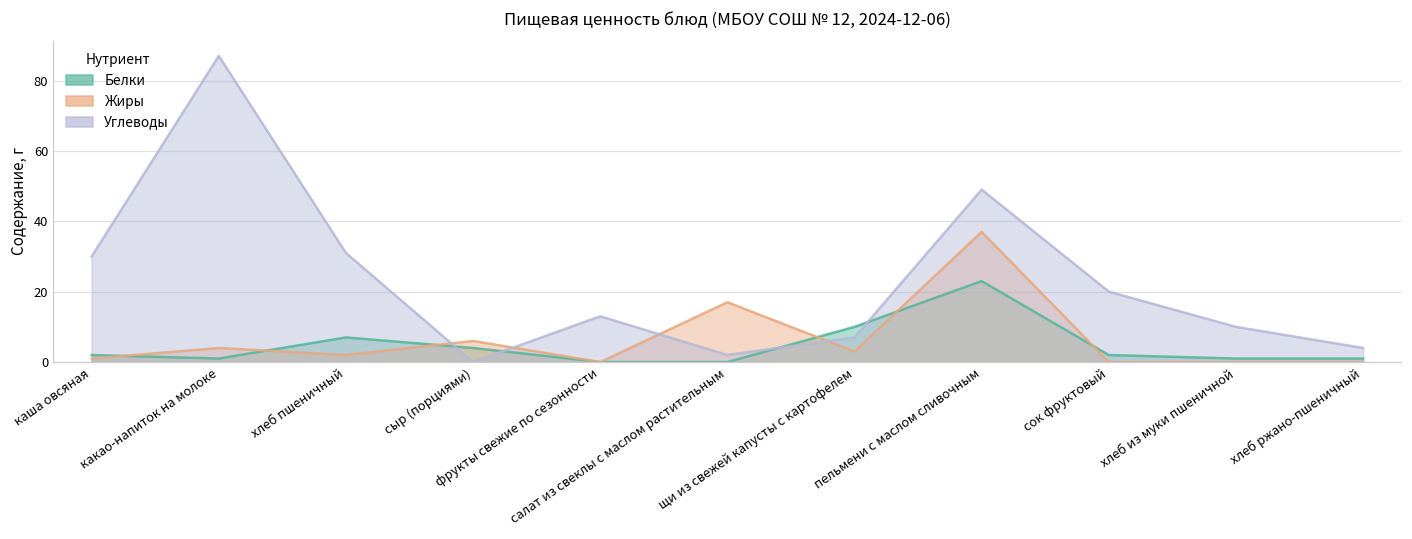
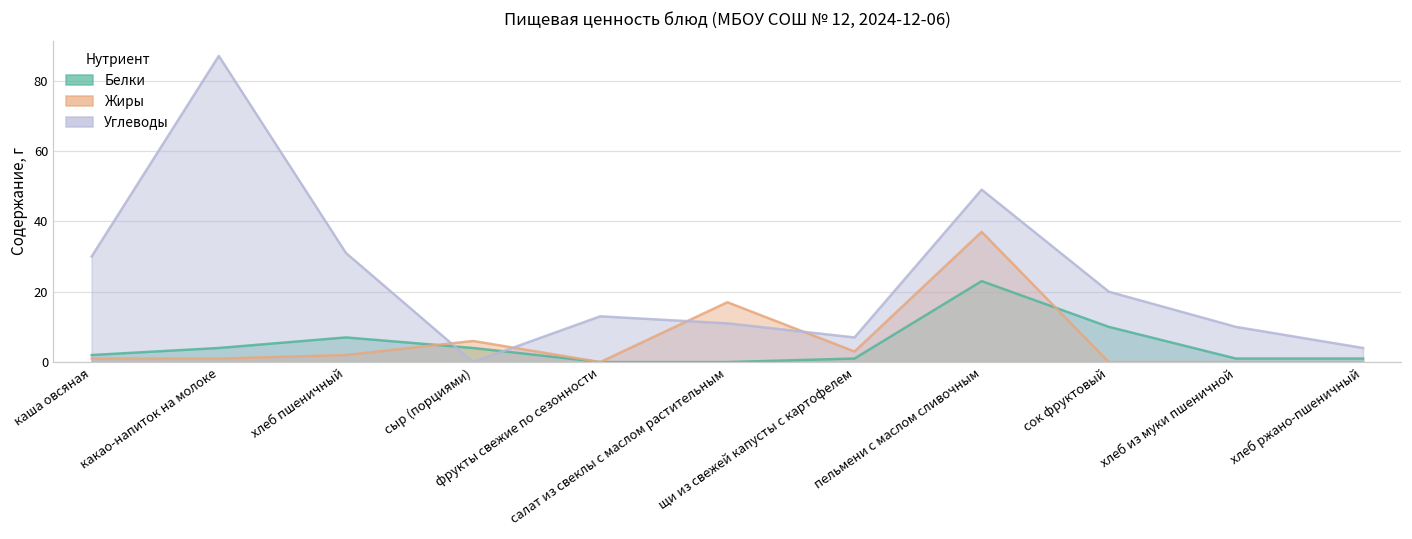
  {
    "Белки": {
      "каша овсяная": 2,
-     "какао-напиток на молоке": 1,
+     "какао-напиток на молоке": 4,
      "хлеб пшеничный": 7,
      "сыр (порциями)": 4,
      "салат из свеклы с маслом растительным": 0,
-     "щи из свежей капусты с картофелем": 10,
+     "щи из свежей капусты с картофелем": 1,
      "пельмени с маслом сливочным": 23,
-     "сок фруктовый": 2,
+     "сок фруктовый": 10,
      "хлеб из муки пшеничной": 1,
      "хлеб ржано-пшеничный": 1
    },
    "Жиры": {
      "каша овсяная": 1,
-     "какао-напиток на молоке": 4,
+     "какао-напиток на молоке": 1,
      "хлеб пшеничный": 2,
      "сыр (порциями)": 6,
      "салат из свеклы с маслом растительным": 17,
      "щи из свежей капусты с картофелем": 3,
      "пельмени с маслом сливочным": 37,
      "сок фруктовый": 0,
      "хлеб из муки пшеничной": 0,
      "хлеб ржано-пшеничный": 0
    },
    "Углеводы": {
      "каша овсяная": 30,
      "какао-напиток на молоке": 87,
      "хлеб пшеничный": 31,
      "сыр (порциями)": 0,
      "фрукты свежие по сезонности": 13,
-     "салат из свеклы с маслом растительным": 2,
+     "салат из свеклы с маслом растительным": 11,
      "щи из свежей капусты с картофелем": 7,
      "пельмени с маслом сливочным": 49,
      "сок фруктовый": 20,
      "хлеб из муки пшеничной": 10,
      "хлеб ржано-пшеничный": 4
    }
  }
